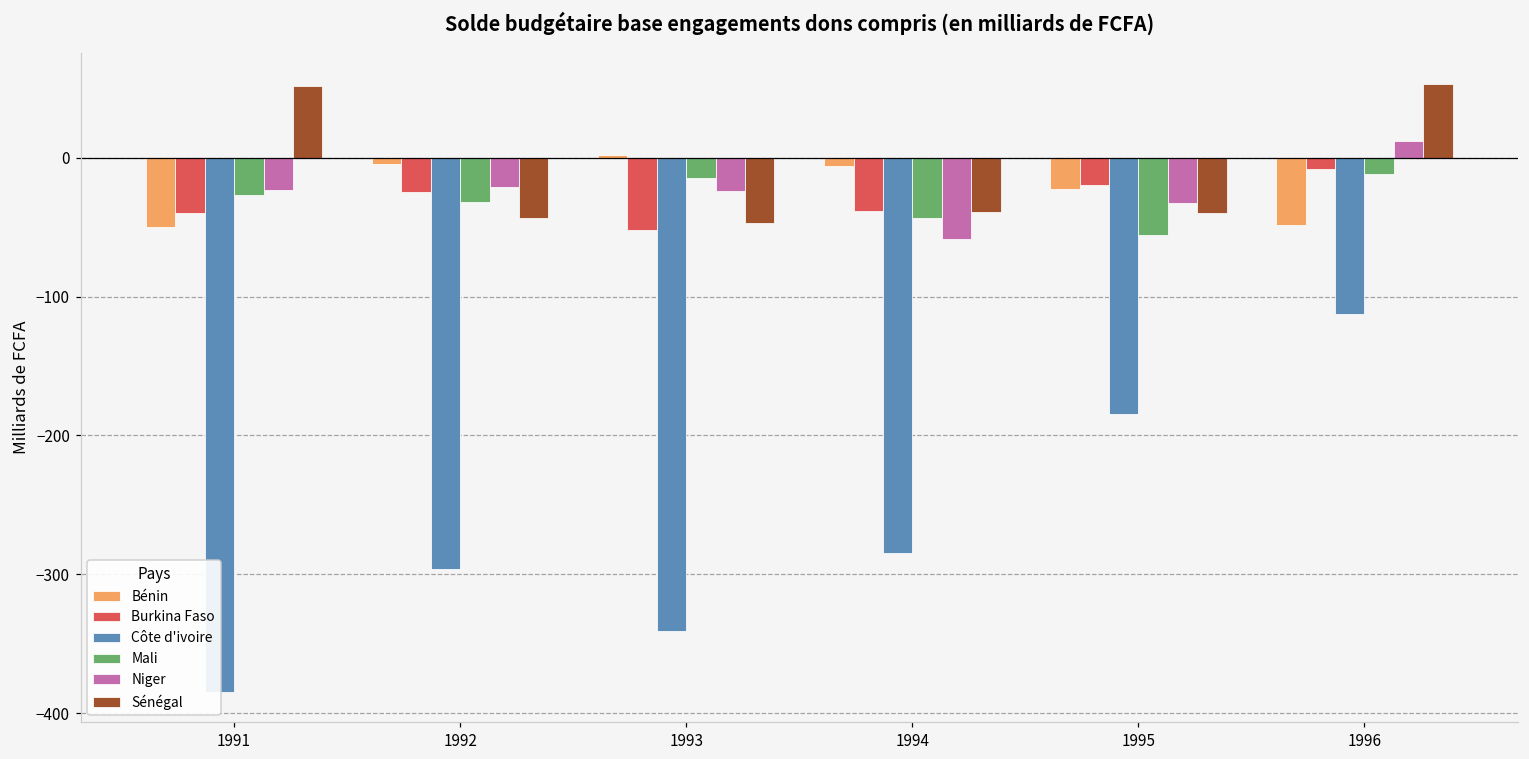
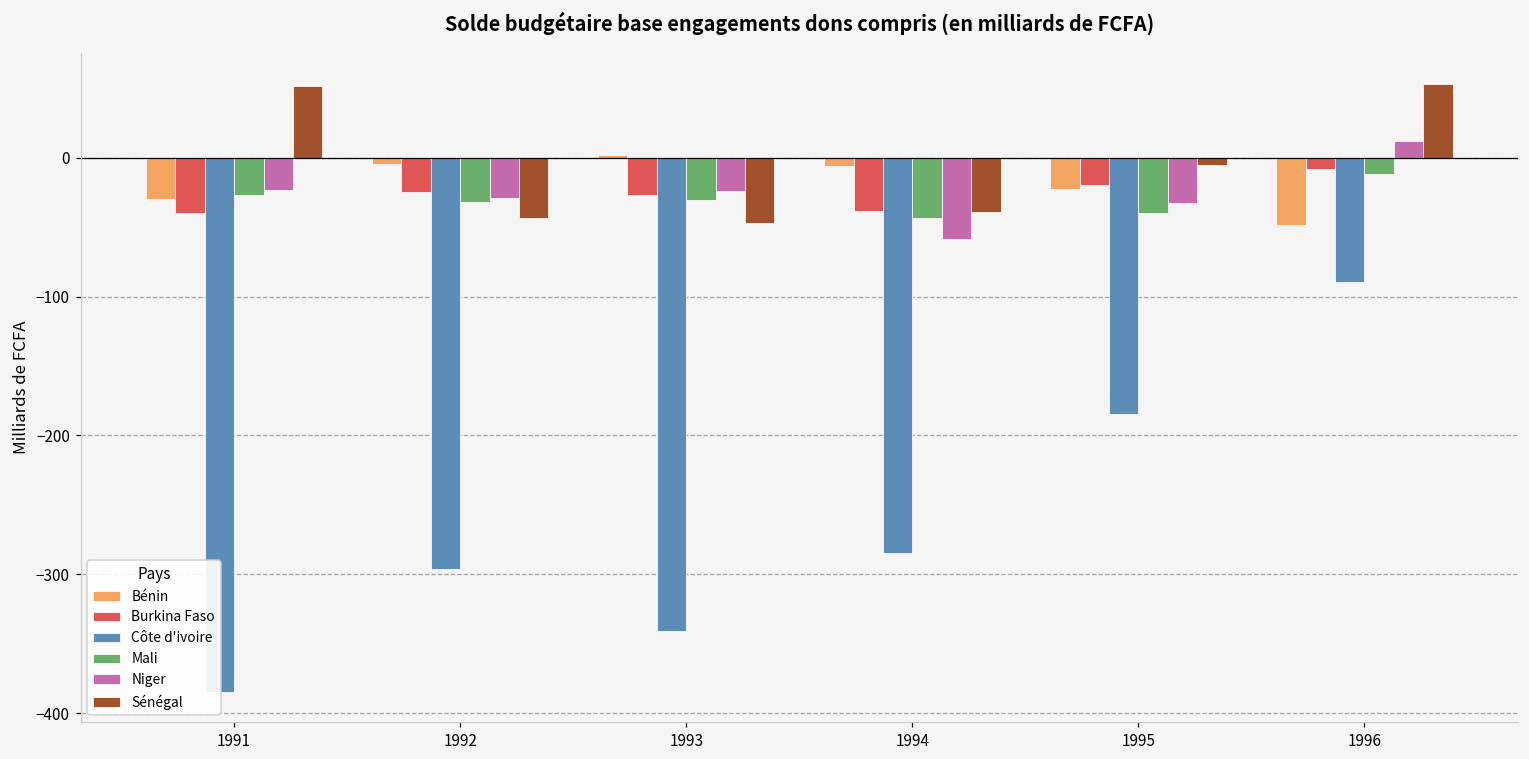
  {
    "Bénin": {
-     "1991": -50,
+     "1991": -30,
      "1992": -4,
      "1993": 2,
      "1994": -6,
      "1995": -22,
      "1996": -48
    },
    "Burkina Faso": {
      "1991": -40,
      "1992": -24,
-     "1993": -52,
+     "1993": -27,
      "1994": -38,
      "1995": -19,
      "1996": -8
    },
    "Côte d'ivoire": {
      "1992": -296,
      "1993": -341,
      "1994": -284,
      "1995": -184,
-     "1996": -113
+     "1996": -90
    },
    "Mali": {
      "1991": -27,
      "1992": -32,
-     "1993": -15,
+     "1993": -31,
      "1994": -43,
-     "1995": -56,
+     "1995": -40,
      "1996": -12
    },
    "Niger": {
      "1991": -23,
-     "1992": -21,
+     "1992": -29,
      "1993": -24,
      "1994": -59,
      "1995": -33,
      "1996": 12
    },
    "Sénégal": {
      "1991": 52,
      "1992": -43,
      "1993": -47,
      "1994": -39,
-     "1995": -40,
+     "1995": -5,
      "1996": 53
    }
  }
